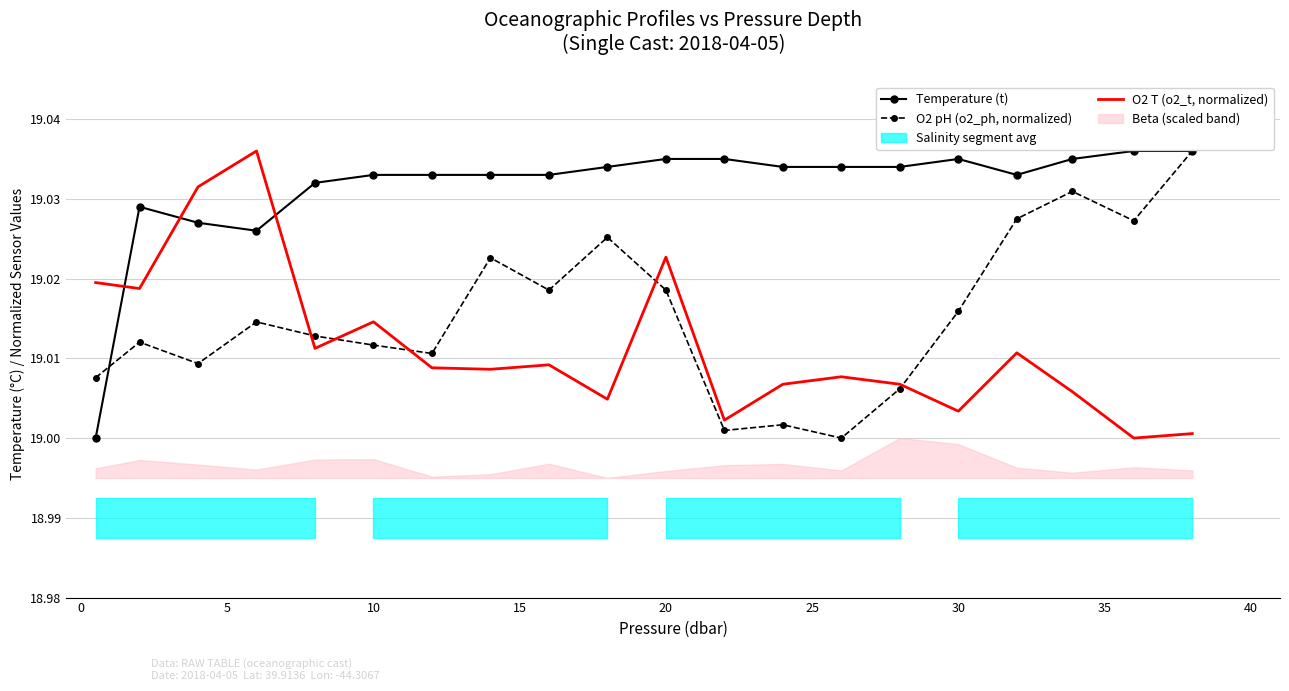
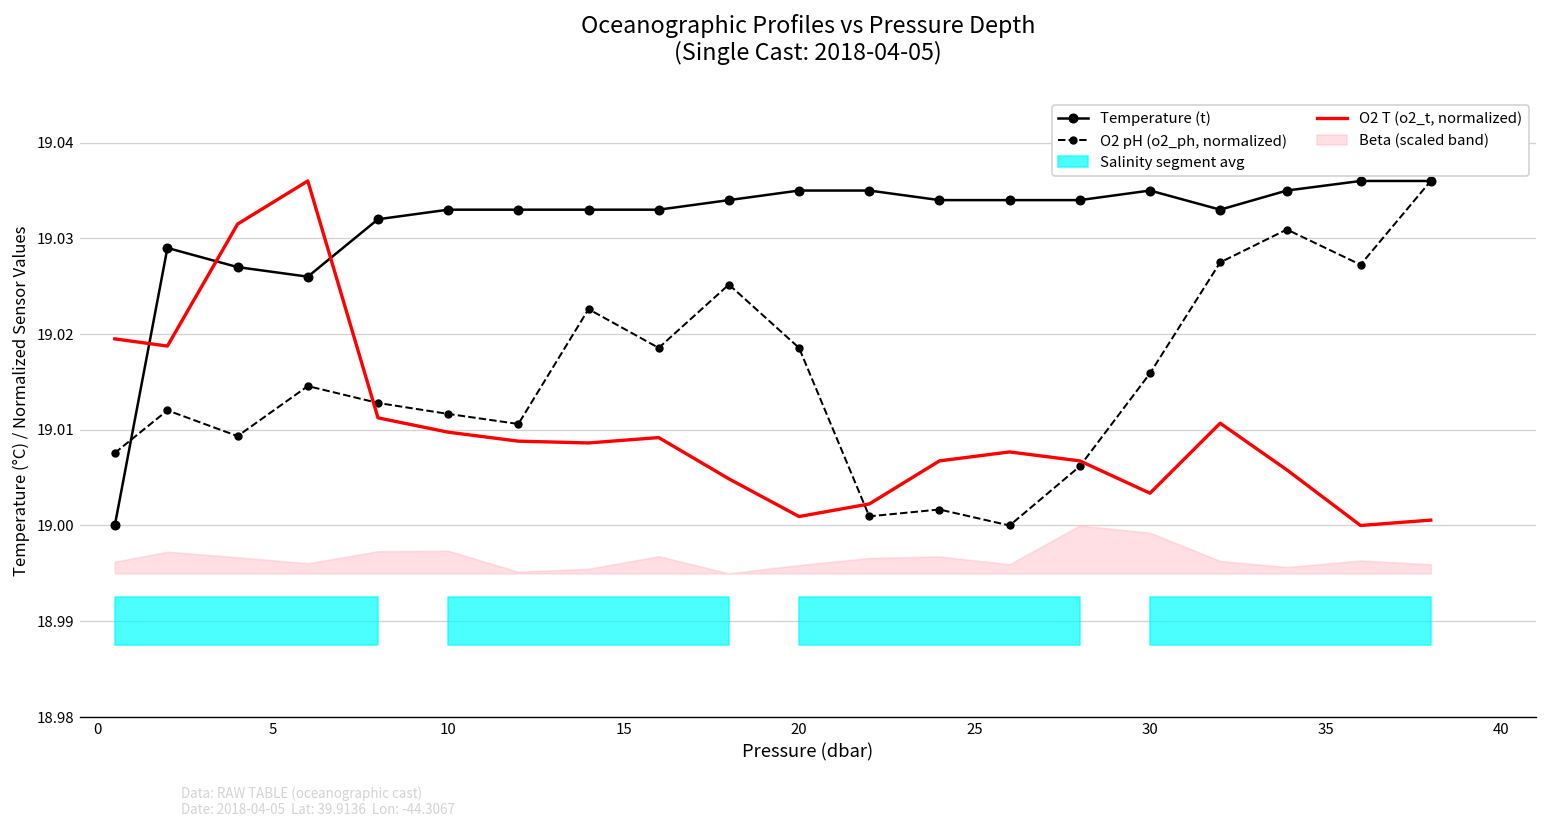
  {
    "O2 T (o2_t, normalized)": {
-     "10": 19.015,
-     "20": 19.023,
+     "10": 19.010,
+     "20": 19.001,
      "30": 19.003
    },
    "Beta (scaled band)": {
      "10": 18.997,
      "20": 18.996,
      "30": 18.999
    }
  }
